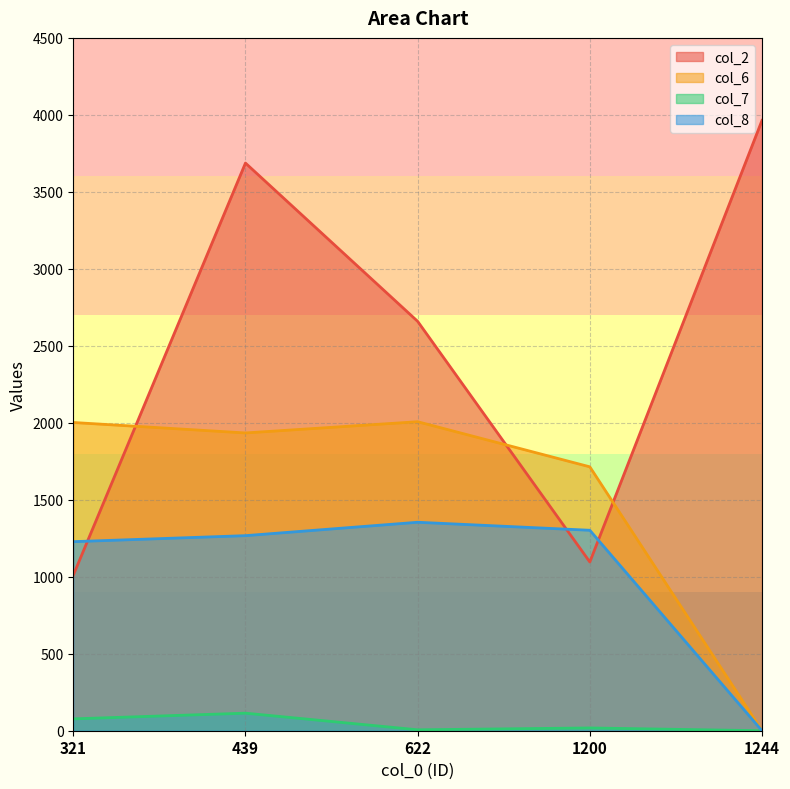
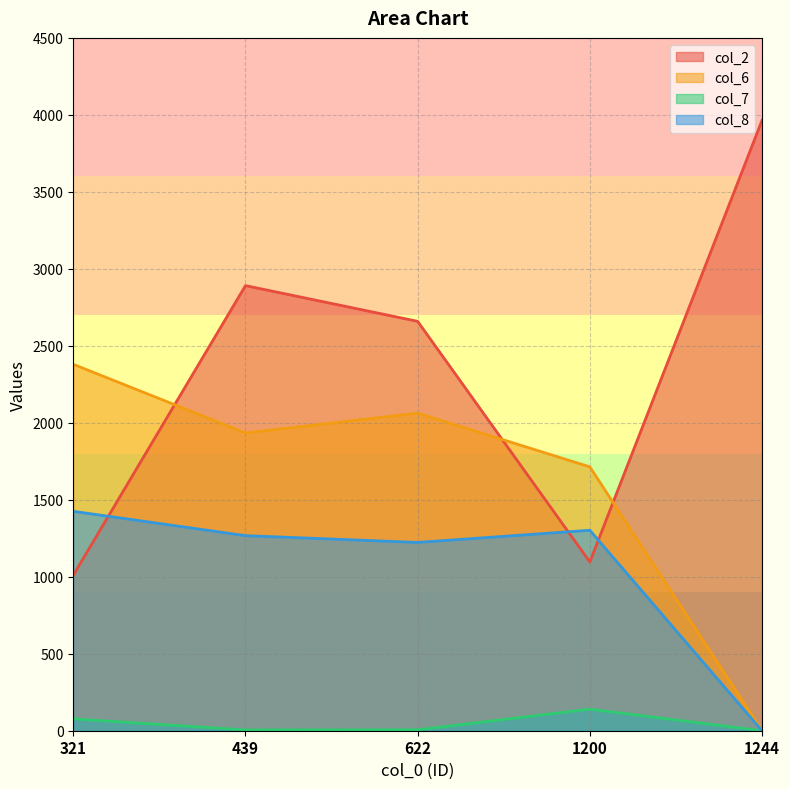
  {
    "col_2": {
      "321": 1010,
-     "439": 3690,
+     "439": 2890,
      "622": 2660,
      "1200": 1100,
      "1244": 3960
    },
    "col_6": {
-     "321": 2000,
+     "321": 2380,
      "439": 1930,
-     "622": 2010,
+     "622": 2060,
      "1200": 1710
    },
    "col_7": {
      "321": 80,
-     "439": 110,
+     "439": 10,
      "622": 10,
-     "1200": 20
+     "1200": 140
    },
    "col_8": {
-     "321": 1230,
+     "321": 1430,
      "439": 1270,
-     "622": 1350,
+     "622": 1220,
      "1200": 1300
    }
  }
